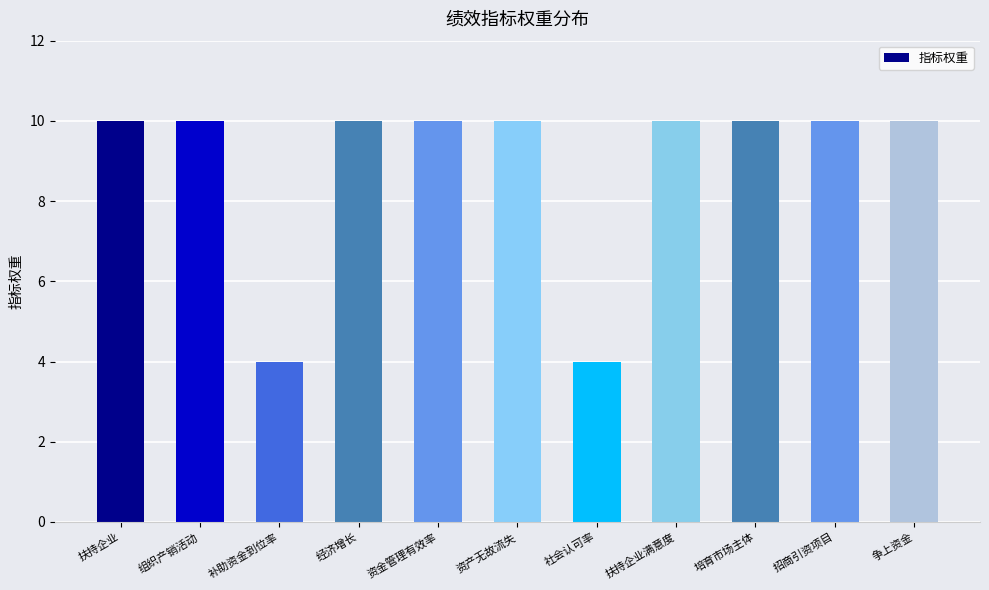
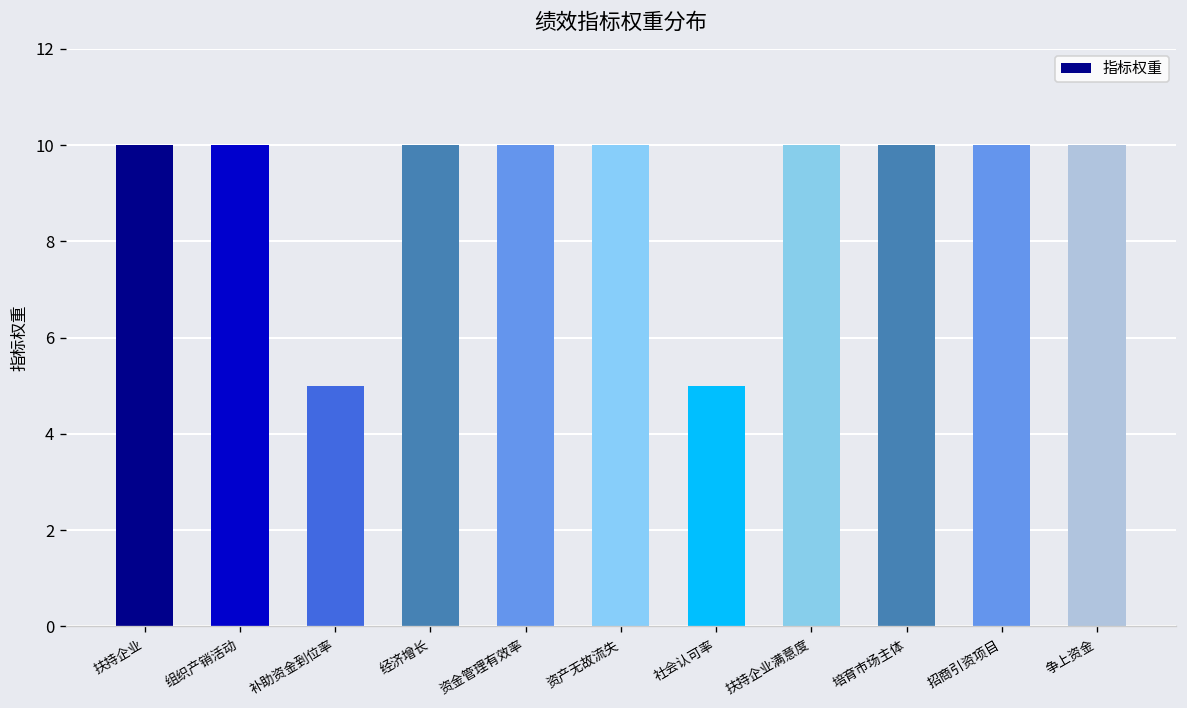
  {
    "扶持企业": 10,
    "组织产销活动": 10,
-   "补助资金到位率": 4,
+   "补助资金到位率": 5,
    "经济增长": 10,
    "资金管理有效率": 10,
    "资产无故流失": 10,
-   "社会认可率": 4,
+   "社会认可率": 5,
    "扶持企业满意度": 10,
    "培育市场主体": 10,
    "招商引资项目": 10,
    "争上资金": 10
  }
